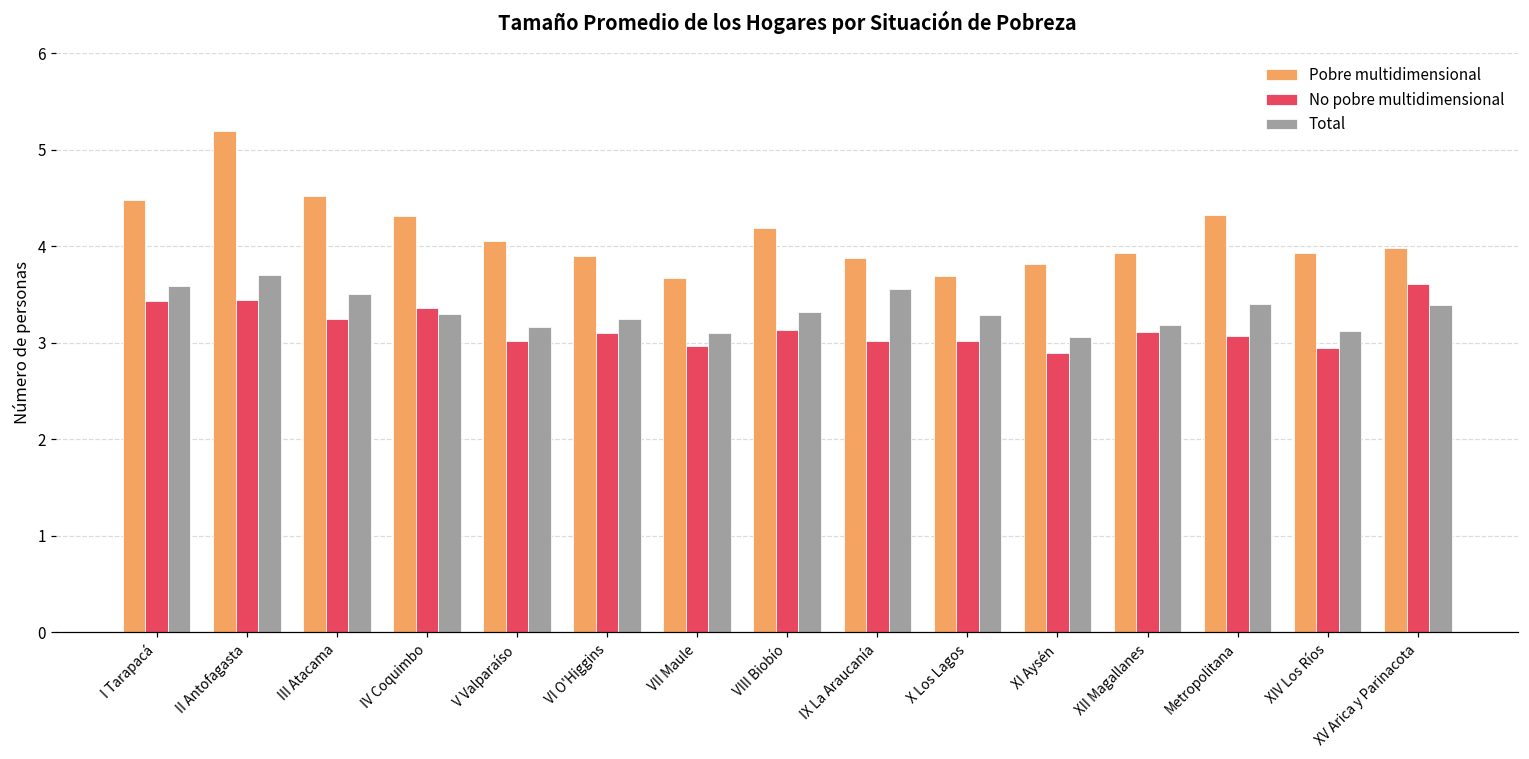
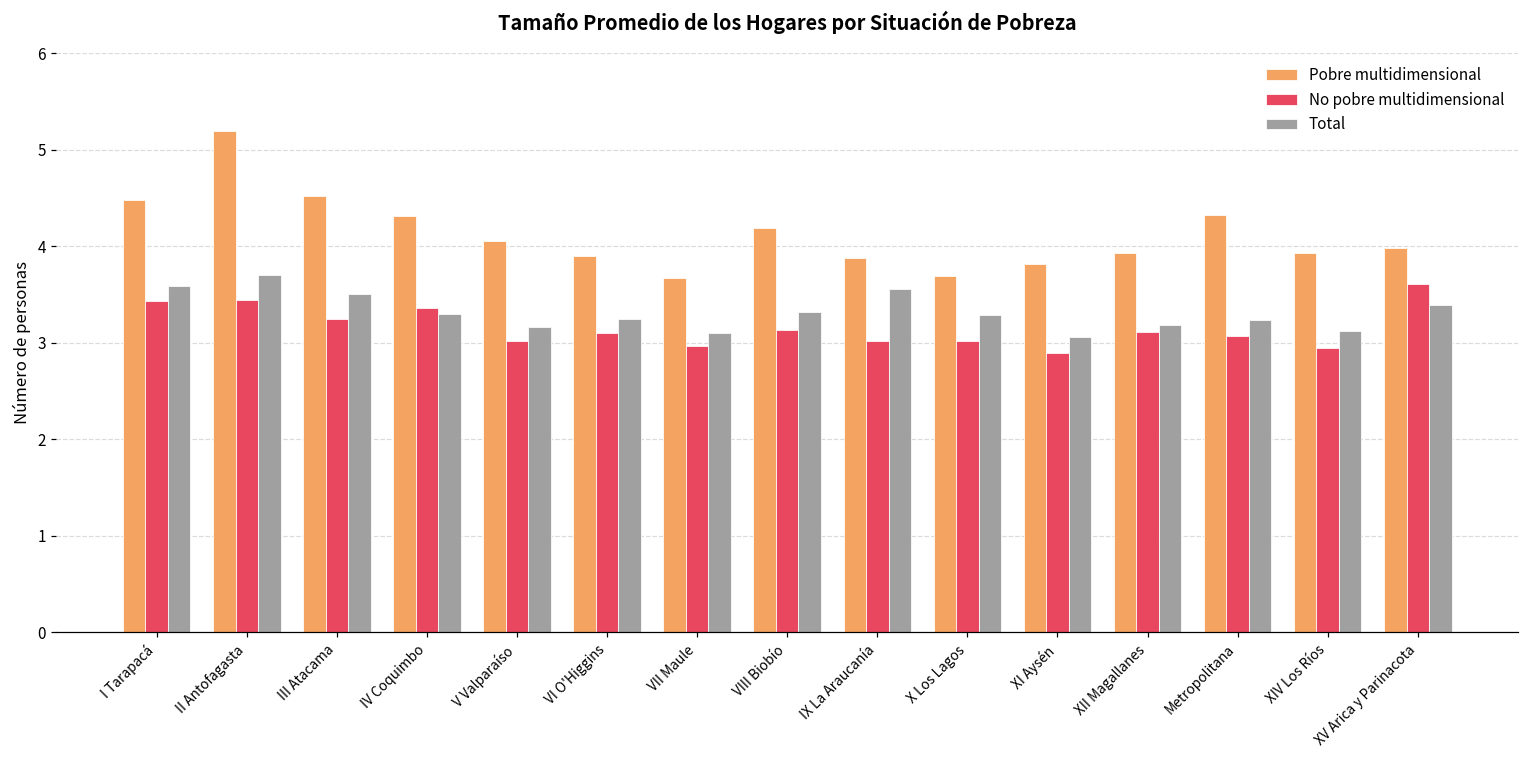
  {
    "Pobre multidimensional": {
      "I Tarapacá": 4.5,
      "II Antofagasta": 5.2,
      "III Atacama": 4.5,
      "IV Coquimbo": 4.3,
      "V Valparaíso": 4.1,
      "VI O'Higgins": 3.9,
      "VII Maule": 3.7,
      "VIII Biobío": 4.2,
      "IX La Araucanía": 3.9,
      "X Los Lagos": 3.7,
      "XI Aysén": 3.8,
      "XII Magallanes": 3.9,
      "Metropolitana": 4.3,
      "XIV Los Ríos": 3.9,
      "XV Arica y Parinacota": 4.0
    },
    "No pobre multidimensional": {
      "I Tarapacá": 3.4,
      "II Antofagasta": 3.4,
      "III Atacama": 3.2,
      "IV Coquimbo": 3.4,
      "V Valparaíso": 3.0,
      "VI O'Higgins": 3.1,
      "VII Maule": 3.0,
      "VIII Biobío": 3.1,
      "IX La Araucanía": 3.0,
      "X Los Lagos": 3.0,
      "XI Aysén": 2.9,
      "XII Magallanes": 3.1,
      "Metropolitana": 3.1,
      "XIV Los Ríos": 2.9,
      "XV Arica y Parinacota": 3.6
    },
    "Total": {
      "I Tarapacá": 3.6,
      "II Antofagasta": 3.7,
      "III Atacama": 3.5,
      "IV Coquimbo": 3.3,
      "V Valparaíso": 3.2,
      "VI O'Higgins": 3.2,
      "VII Maule": 3.1,
      "VIII Biobío": 3.3,
      "IX La Araucanía": 3.6,
      "X Los Lagos": 3.3,
      "XI Aysén": 3.1,
      "XII Magallanes": 3.2,
-     "Metropolitana": 3.4,
+     "Metropolitana": 3.2,
      "XIV Los Ríos": 3.1,
      "XV Arica y Parinacota": 3.4
    }
  }
